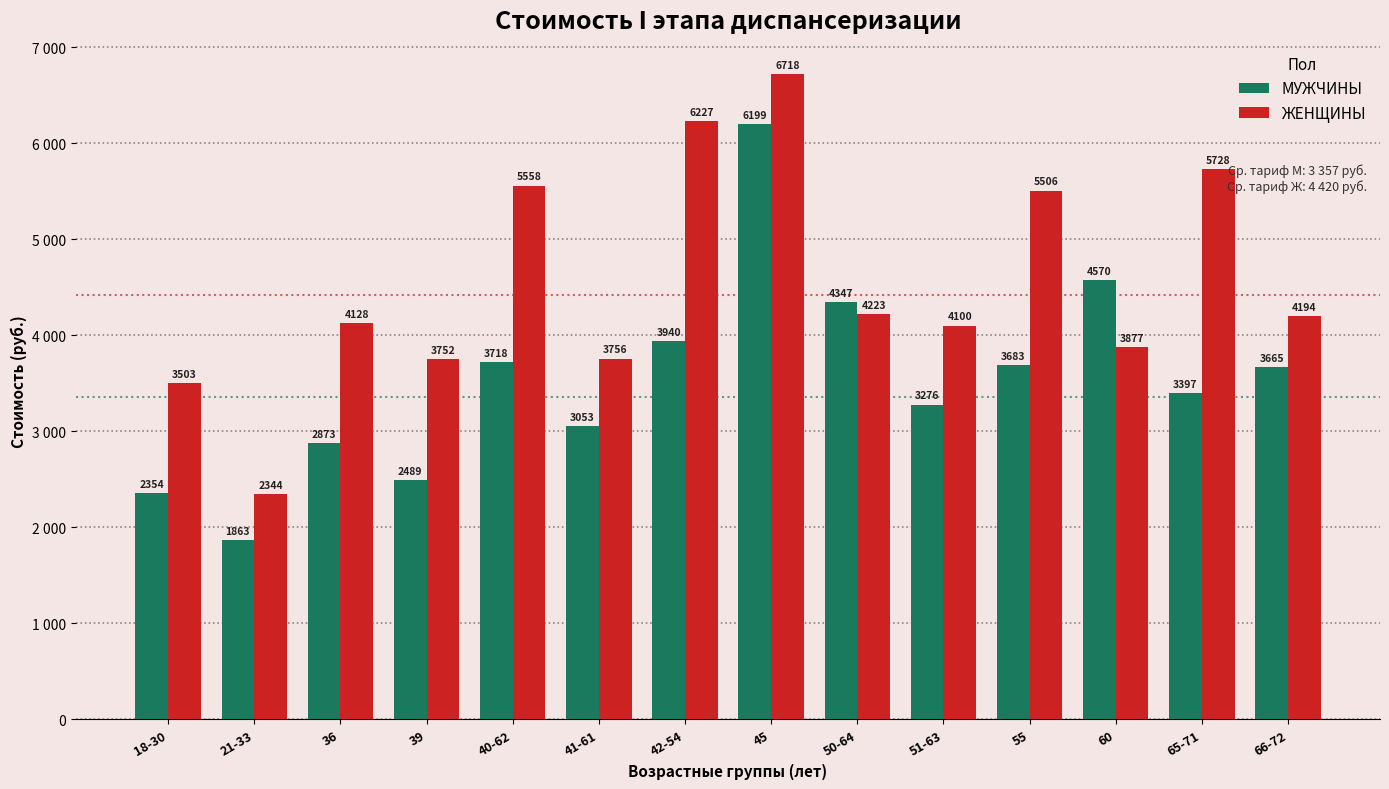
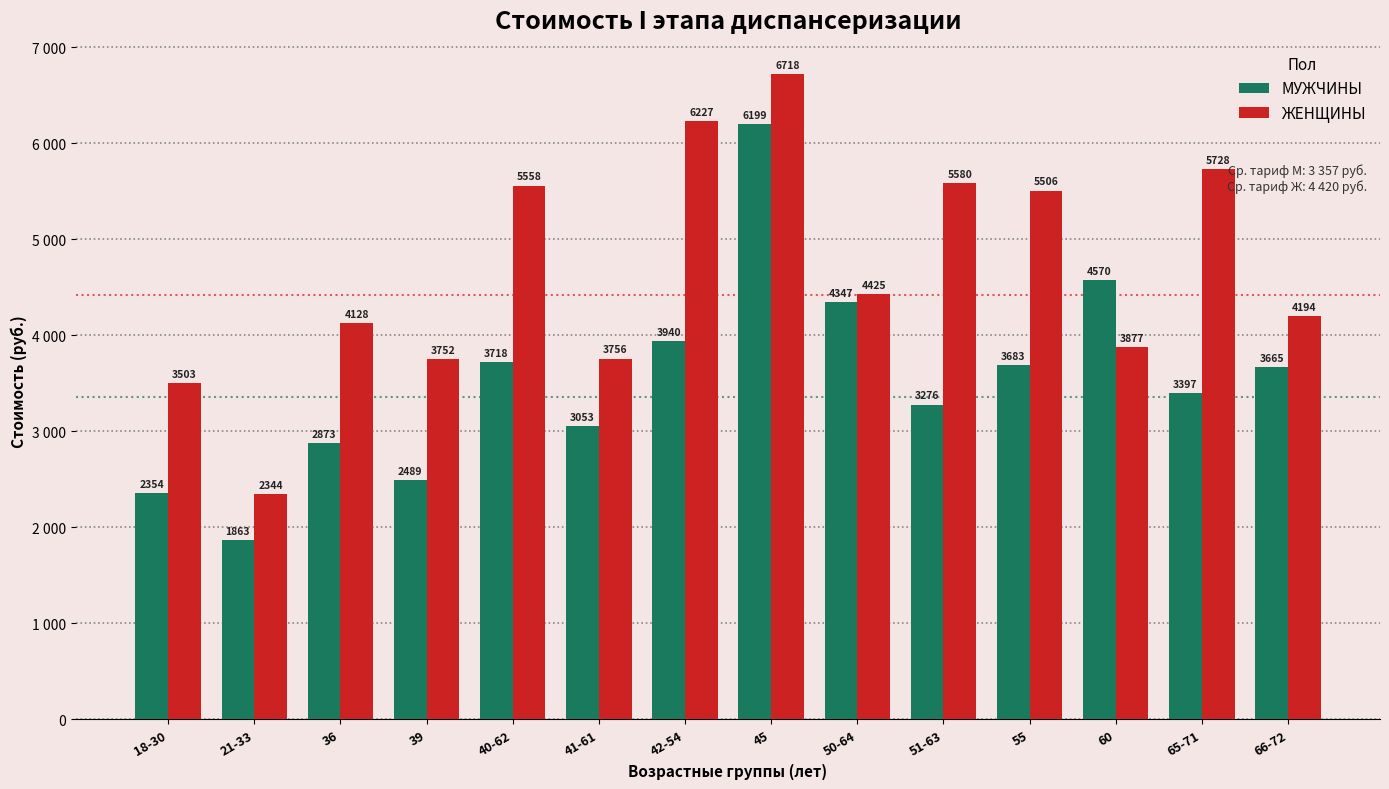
  {
    "МУЖЧИНЫ": {
      "18-30": 2354,
      "36": 2873,
      "39": 2489,
      "40-62": 3718,
      "42-54": 3940,
      "51-63": 3276,
      "60": 4570
    },
    "ЖЕНЩИНЫ": {
      "18-30": 3503,
      "36": 4128,
      "39": 3752,
      "40-62": 5558,
      "41-61": 3756,
      "42-54": 6227,
      "45": 6718,
-     "50-64": 4223,
-     "51-63": 4100,
+     "50-64": 4425,
+     "51-63": 5580,
      "55": 5506
    }
  }
